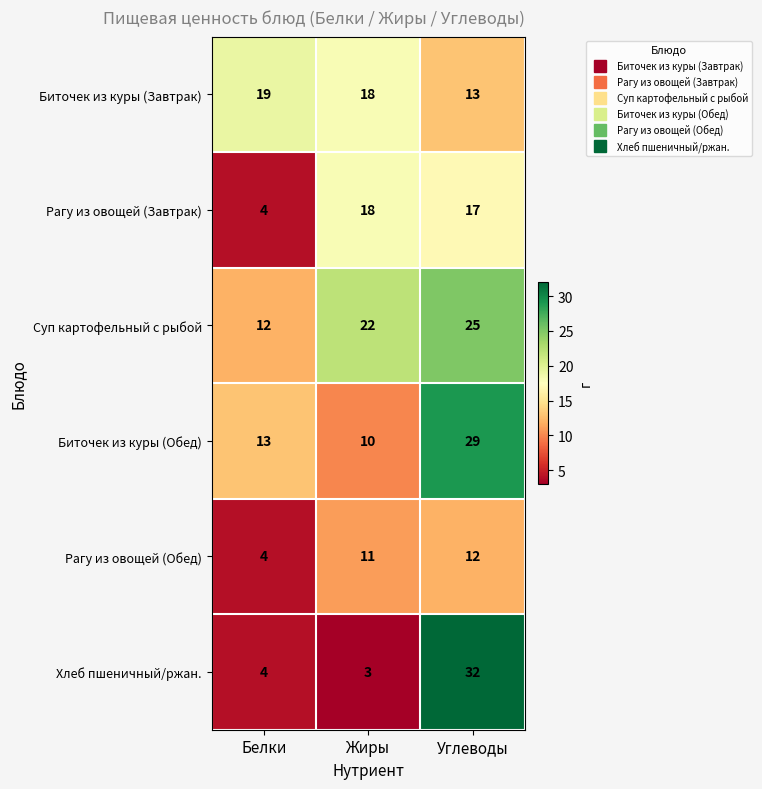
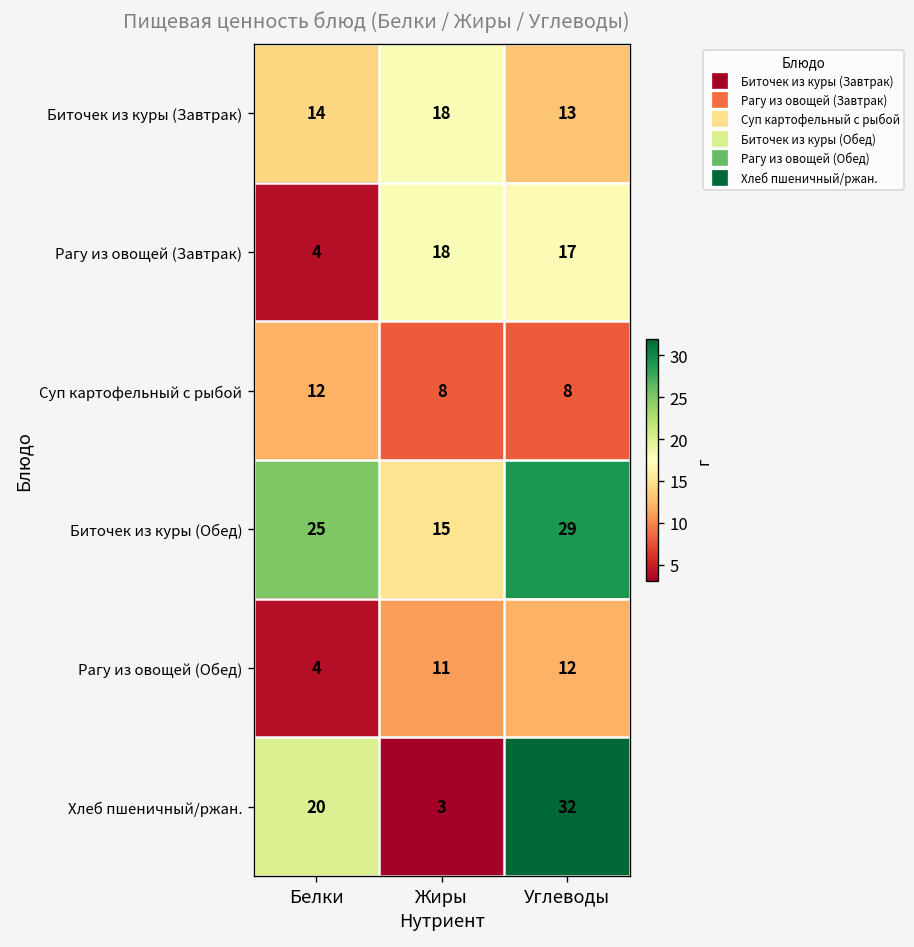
  {
    "Биточек из куры (Завтрак)": {
-     "Белки": 19,
+     "Белки": 14,
      "Жиры": 18,
      "Углеводы": 13
    },
    "Рагу из овощей (Завтрак)": {
      "Белки": 4,
      "Жиры": 18,
      "Углеводы": 17
    },
    "Суп картофельный с рыбой": {
      "Белки": 12,
-     "Жиры": 22,
-     "Углеводы": 25
+     "Жиры": 8,
+     "Углеводы": 8
    },
    "Биточек из куры (Обед)": {
-     "Белки": 13,
-     "Жиры": 10,
+     "Белки": 25,
+     "Жиры": 15,
      "Углеводы": 29
    },
    "Рагу из овощей (Обед)": {
      "Белки": 4,
      "Жиры": 11,
      "Углеводы": 12
    },
    "Хлеб пшеничный/ржан.": {
-     "Белки": 4,
+     "Белки": 20,
      "Жиры": 3,
      "Углеводы": 32
    }
  }
